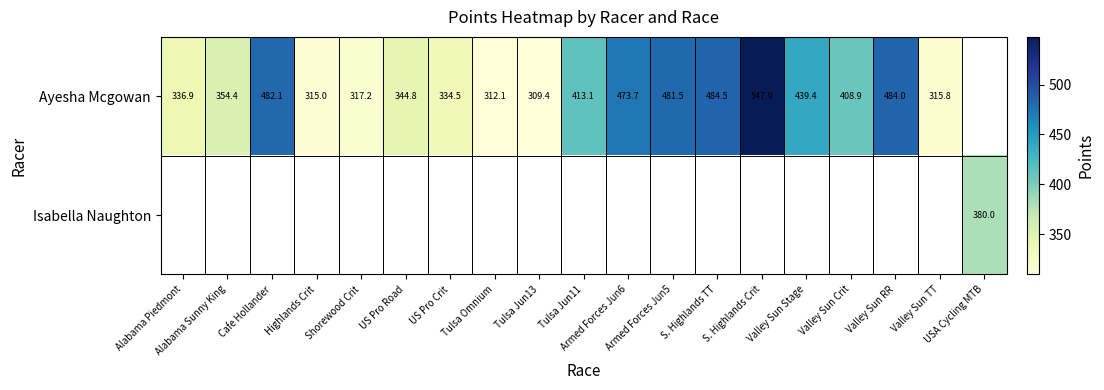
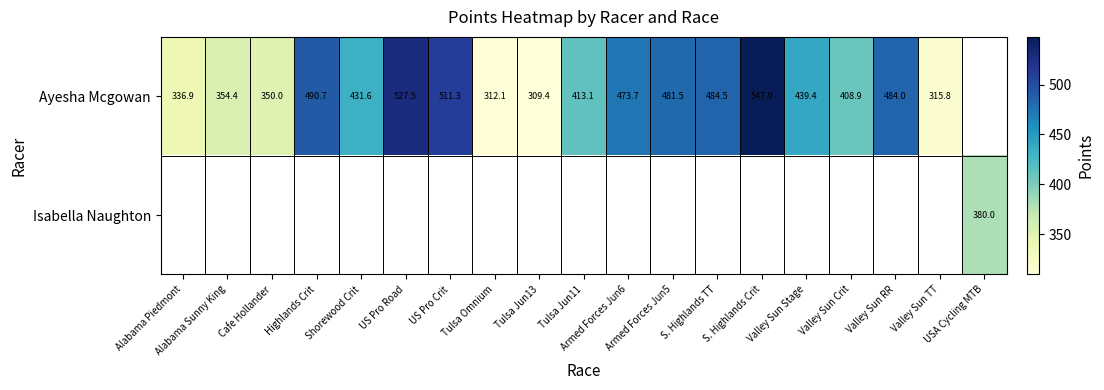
  {
    "Ayesha Mcgowan": {
      "Alabama Piedmont": 336.9,
      "Alabama Sunny King": 354.4,
-     "Cafe Hollander": 482.1,
-     "Highlands Crit": 315.0,
-     "Shorewood Crit": 317.2,
-     "US Pro Road": 344.8,
-     "US Pro Crit": 334.5,
+     "Cafe Hollander": 350.0,
+     "Highlands Crit": 490.7,
+     "Shorewood Crit": 431.6,
+     "US Pro Road": 527.5,
+     "US Pro Crit": 511.3,
      "Tulsa Omnium": 312.1,
      "Tulsa Jun13": 309.4,
      "Tulsa Jun11": 413.1,
      "Armed Forces Jun6": 473.7,
      "Armed Forces Jun5": 481.5,
      "S. Highlands TT": 484.5,
      "S. Highlands Crit": 547.9,
      "Valley Sun Stage": 439.4,
      "Valley Sun Crit": 408.9,
      "Valley Sun RR": 484.0,
      "Valley Sun TT": 315.8
    },
    "Isabella Naughton": {
      "USA Cycling MTB": 380.0
    }
  }
